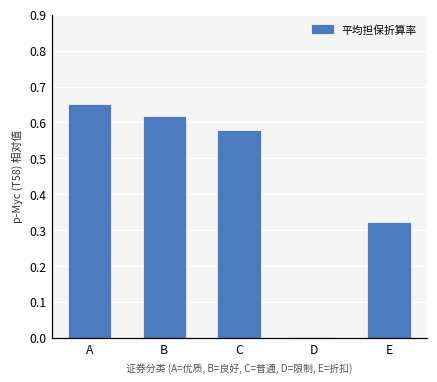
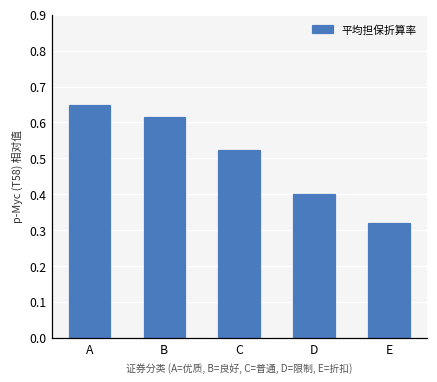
  {
    "A": 0.65,
    "B": 0.61,
-   "C": 0.58,
-   "D": 0.0,
+   "C": 0.52,
+   "D": 0.4,
    "E": 0.32
  }
